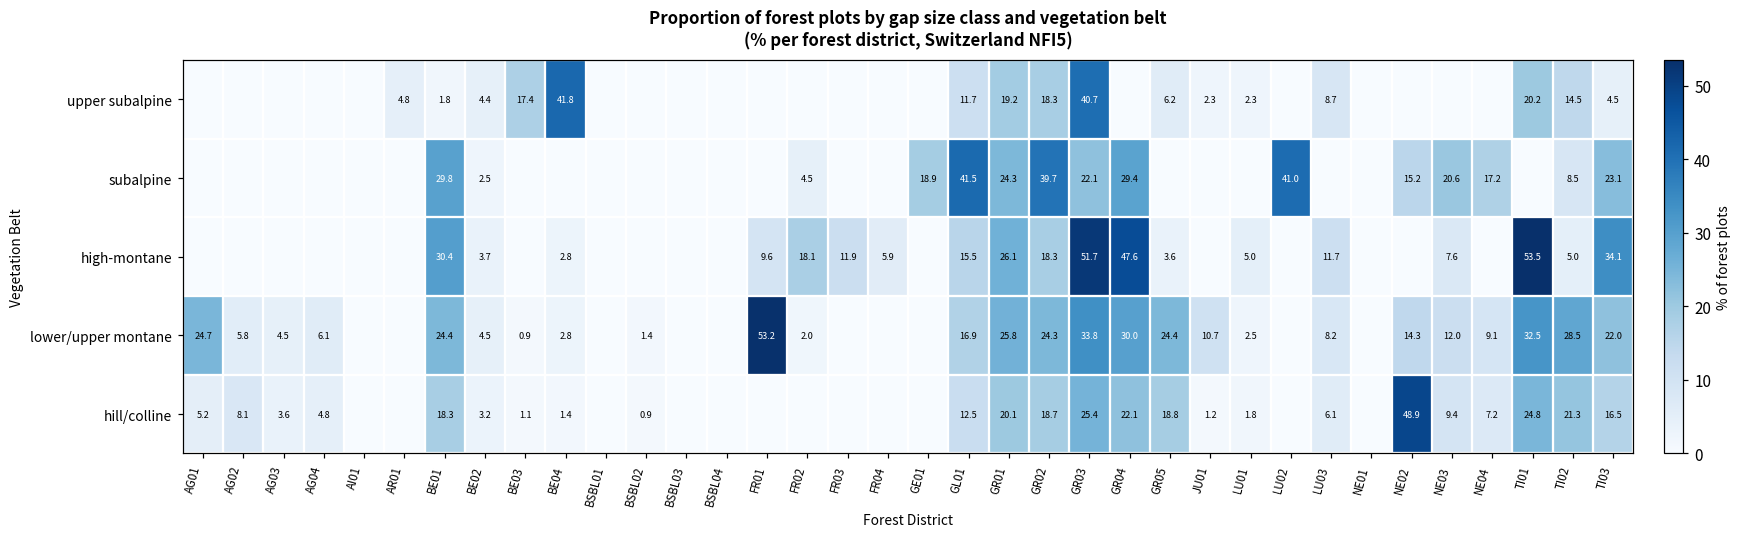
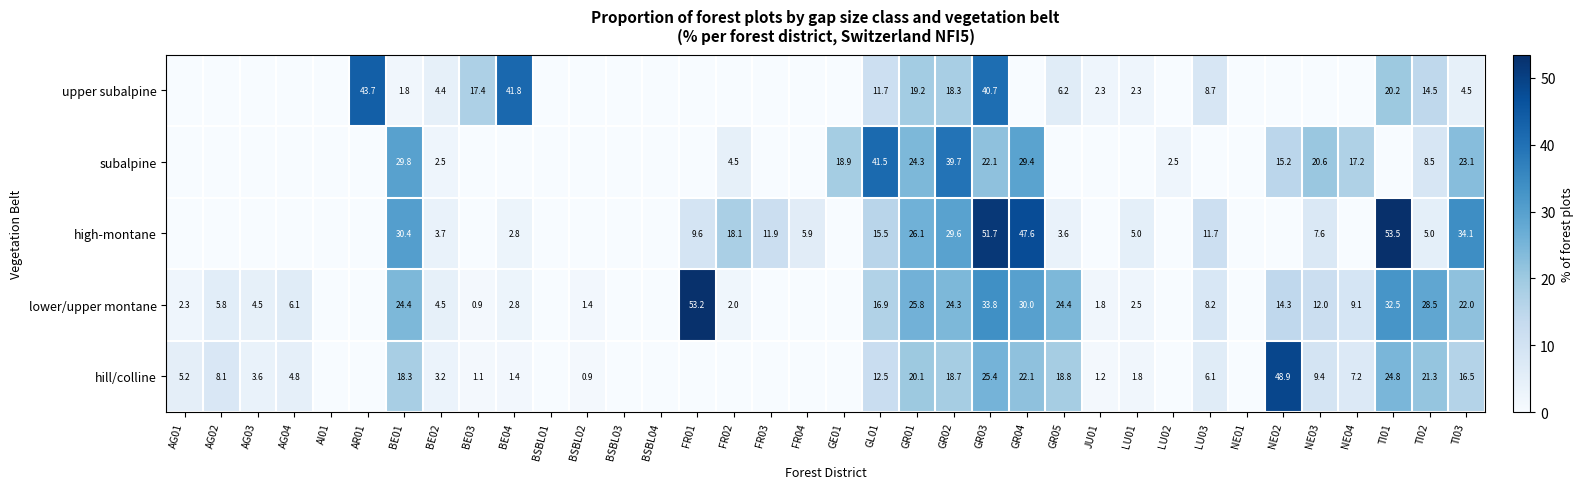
  {
    "upper subalpine": {
-     "AR01": 4.8,
+     "AR01": 43.7,
      "BE01": 1.8,
      "BE02": 4.4,
      "BE03": 17.4,
      "BE04": 41.8,
      "GL01": 11.7,
      "GR01": 19.2,
      "GR02": 18.3,
      "GR03": 40.7,
      "GR05": 6.2,
      "JU01": 2.3,
      "LU01": 2.3,
      "LU03": 8.7,
      "TI01": 20.2,
      "TI02": 14.5,
      "TI03": 4.5
    },
    "subalpine": {
      "BE01": 29.8,
      "BE02": 2.5,
      "FR02": 4.5,
      "GE01": 18.9,
      "GL01": 41.5,
      "GR01": 24.3,
      "GR02": 39.7,
      "GR03": 22.1,
      "GR04": 29.4,
-     "LU02": 41.0,
+     "LU02": 2.5,
      "NE02": 15.2,
      "NE03": 20.6,
      "NE04": 17.2,
      "TI02": 8.5,
      "TI03": 23.1
    },
    "high-montane": {
      "BE01": 30.4,
      "BE02": 3.7,
      "BE04": 2.8,
      "FR01": 9.6,
      "FR02": 18.1,
      "FR03": 11.9,
      "FR04": 5.9,
      "GL01": 15.5,
      "GR01": 26.1,
-     "GR02": 18.3,
+     "GR02": 29.6,
      "GR03": 51.7,
      "GR04": 47.6,
      "GR05": 3.6,
      "LU01": 5.0,
      "LU03": 11.7,
      "NE03": 7.6,
      "TI01": 53.5,
      "TI02": 5.0,
      "TI03": 34.1
    },
    "lower/upper montane": {
-     "AG01": 24.7,
+     "AG01": 2.3,
      "AG02": 5.8,
      "AG03": 4.5,
      "AG04": 6.1,
      "BE01": 24.4,
      "BE02": 4.5,
      "BE03": 0.9,
      "BE04": 2.8,
      "BSBL02": 1.4,
      "FR01": 53.2,
      "FR02": 2.0,
      "GL01": 16.9,
      "GR01": 25.8,
      "GR02": 24.3,
      "GR03": 33.8,
      "GR04": 30.0,
      "GR05": 24.4,
-     "JU01": 10.7,
+     "JU01": 1.8,
      "LU01": 2.5,
      "LU03": 8.2,
      "NE02": 14.3,
      "NE03": 12.0,
      "NE04": 9.1,
      "TI01": 32.5,
      "TI02": 28.5,
      "TI03": 22.0
    },
    "hill/colline": {
      "AG01": 5.2,
      "AG02": 8.1,
      "AG03": 3.6,
      "AG04": 4.8,
      "BE01": 18.3,
      "BE02": 3.2,
      "BE03": 1.1,
      "BE04": 1.4,
      "BSBL02": 0.9,
      "GL01": 12.5,
      "GR01": 20.1,
      "GR02": 18.7,
      "GR03": 25.4,
      "GR04": 22.1,
      "GR05": 18.8,
      "JU01": 1.2,
      "LU01": 1.8,
      "LU03": 6.1,
      "NE02": 48.9,
      "NE03": 9.4,
      "NE04": 7.2,
      "TI01": 24.8,
      "TI02": 21.3,
      "TI03": 16.5
    }
  }
